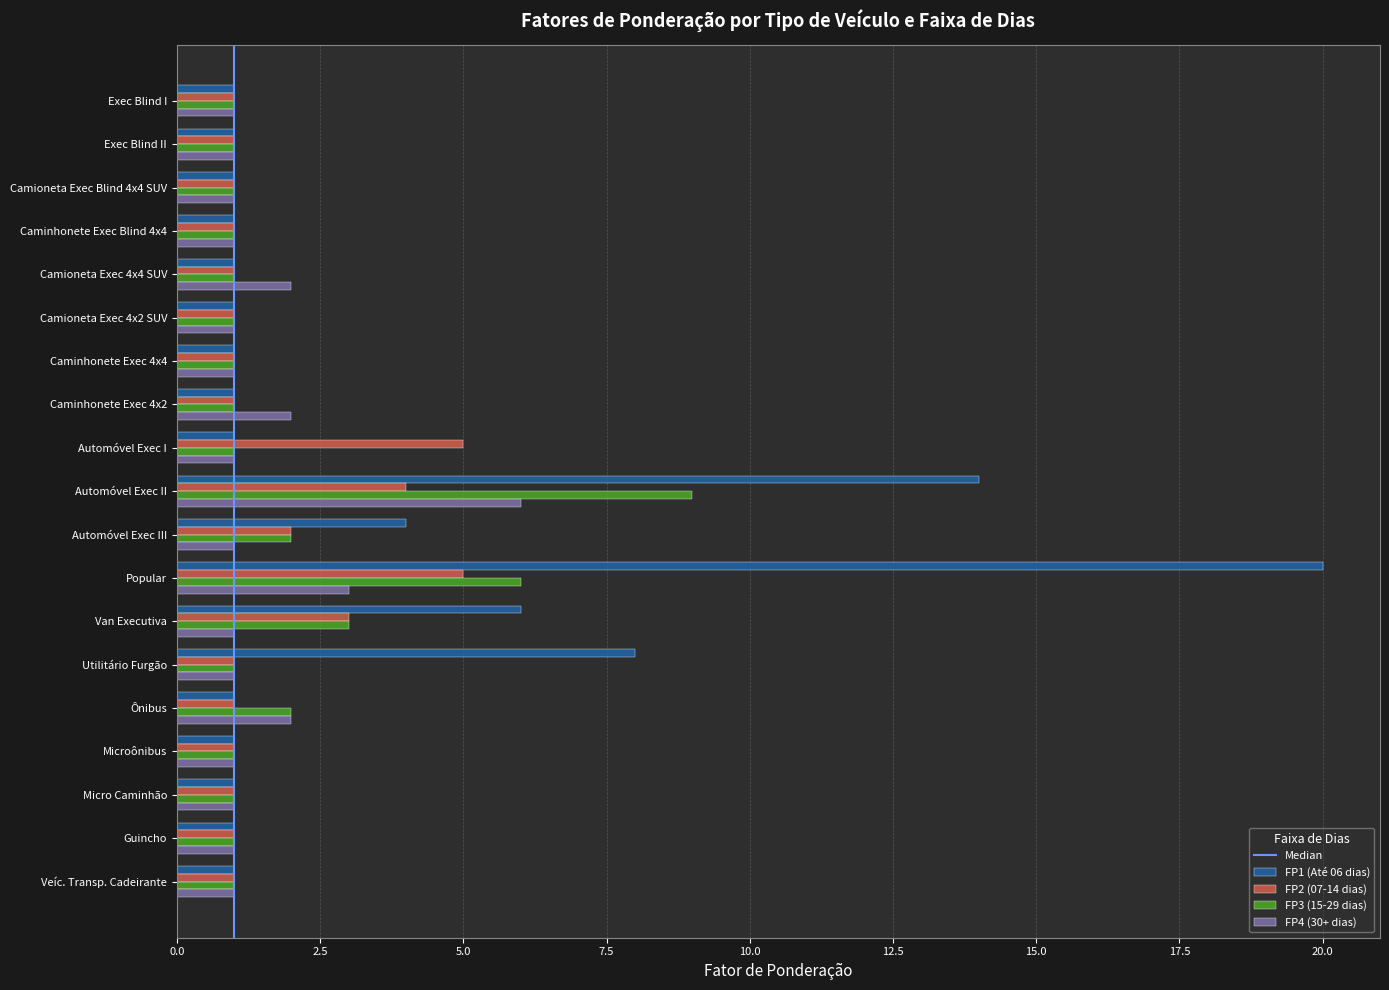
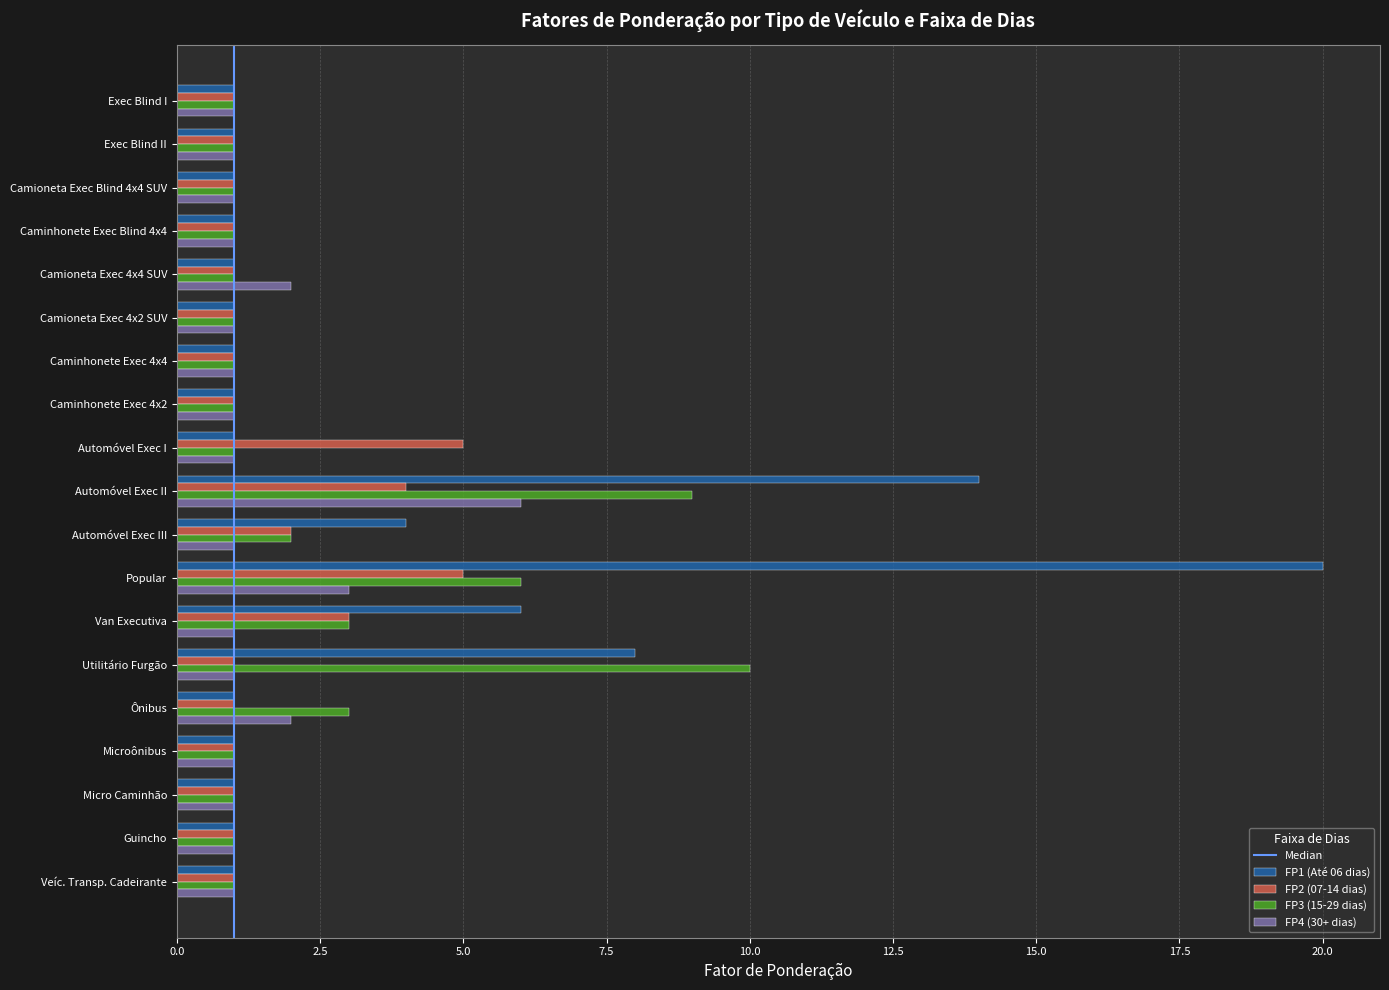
  {
    "FP1 (Até 06 dias)": {
      "Exec Blind I": 1,
      "Exec Blind II": 1,
      "Camioneta Exec Blind 4x4 SUV": 1,
      "Caminhonete Exec Blind 4x4": 1,
      "Camioneta Exec 4x4 SUV": 1,
      "Camioneta Exec 4x2 SUV": 1,
      "Caminhonete Exec 4x4": 1,
      "Caminhonete Exec 4x2": 1,
      "Automóvel Exec I": 1,
      "Automóvel Exec II": 14,
      "Automóvel Exec III": 4,
      "Popular": 20,
      "Van Executiva": 6,
      "Utilitário Furgão": 8,
      "Ônibus": 1,
      "Microônibus": 1,
      "Micro Caminhão": 1,
      "Guincho": 1,
      "Veíc. Transp. Cadeirante": 1
    },
    "FP2 (07-14 dias)": {
      "Exec Blind I": 1,
      "Exec Blind II": 1,
      "Camioneta Exec Blind 4x4 SUV": 1,
      "Caminhonete Exec Blind 4x4": 1,
      "Camioneta Exec 4x4 SUV": 1,
      "Camioneta Exec 4x2 SUV": 1,
      "Caminhonete Exec 4x4": 1,
      "Caminhonete Exec 4x2": 1,
      "Automóvel Exec I": 5,
      "Automóvel Exec II": 4,
      "Automóvel Exec III": 2,
      "Popular": 5,
      "Van Executiva": 3,
      "Utilitário Furgão": 1,
      "Ônibus": 1,
      "Microônibus": 1,
      "Micro Caminhão": 1,
      "Guincho": 1,
      "Veíc. Transp. Cadeirante": 1
    },
    "FP3 (15-29 dias)": {
      "Exec Blind I": 1,
      "Exec Blind II": 1,
      "Camioneta Exec Blind 4x4 SUV": 1,
      "Caminhonete Exec Blind 4x4": 1,
      "Camioneta Exec 4x4 SUV": 1,
      "Camioneta Exec 4x2 SUV": 1,
      "Caminhonete Exec 4x4": 1,
      "Caminhonete Exec 4x2": 1,
      "Automóvel Exec I": 1,
      "Automóvel Exec II": 9,
      "Automóvel Exec III": 2,
      "Popular": 6,
      "Van Executiva": 3,
-     "Utilitário Furgão": 1,
-     "Ônibus": 2,
+     "Utilitário Furgão": 10,
+     "Ônibus": 3,
      "Microônibus": 1,
      "Micro Caminhão": 1,
      "Guincho": 1,
      "Veíc. Transp. Cadeirante": 1
    },
    "FP4 (30+ dias)": {
      "Exec Blind I": 1,
      "Exec Blind II": 1,
      "Camioneta Exec Blind 4x4 SUV": 1,
      "Caminhonete Exec Blind 4x4": 1,
      "Camioneta Exec 4x4 SUV": 2,
      "Camioneta Exec 4x2 SUV": 1,
      "Caminhonete Exec 4x4": 1,
-     "Caminhonete Exec 4x2": 2,
+     "Caminhonete Exec 4x2": 1,
      "Automóvel Exec I": 1,
      "Automóvel Exec II": 6,
      "Automóvel Exec III": 1,
      "Popular": 3,
      "Van Executiva": 1,
      "Utilitário Furgão": 1,
      "Ônibus": 2,
      "Microônibus": 1,
      "Micro Caminhão": 1,
      "Guincho": 1,
      "Veíc. Transp. Cadeirante": 1
    }
  }
